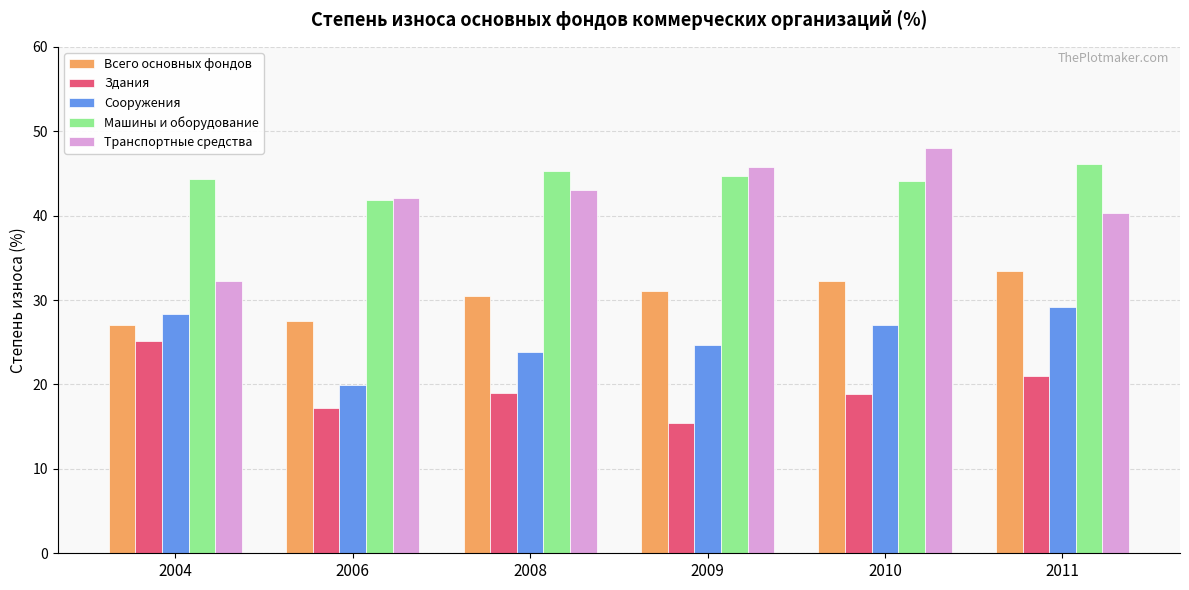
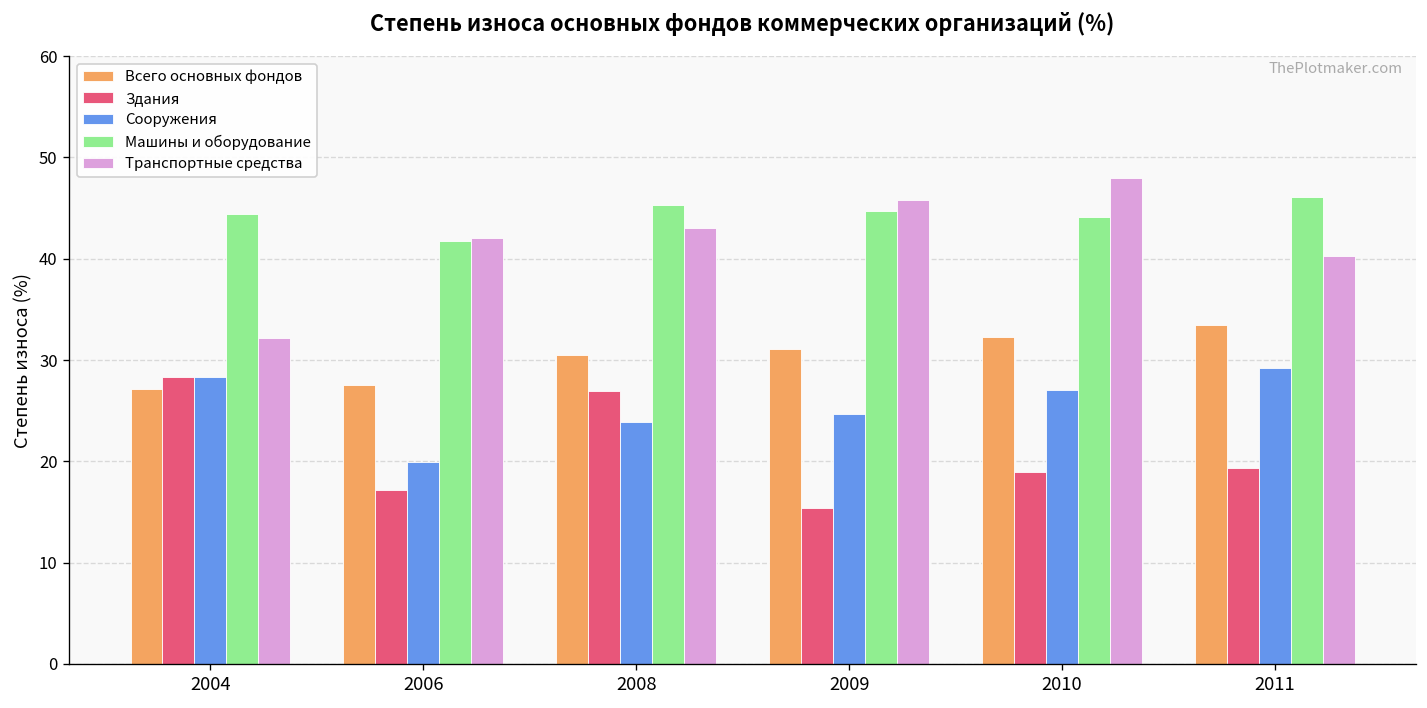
  {
    "Всего основных фондов": {
      "2004": 27,
      "2006": 28,
      "2008": 31,
      "2009": 31,
      "2010": 32,
      "2011": 34
    },
    "Здания": {
-     "2004": 25,
+     "2004": 28,
      "2006": 17,
-     "2008": 19,
+     "2008": 27,
      "2009": 15,
      "2010": 19,
-     "2011": 21
+     "2011": 19
    },
    "Сооружения": {
      "2004": 28,
      "2006": 20,
      "2008": 24,
      "2009": 25,
      "2010": 27,
      "2011": 29
    },
    "Машины и оборудование": {
      "2004": 44,
      "2006": 42,
      "2008": 45,
      "2009": 45,
      "2010": 44,
      "2011": 46
    },
    "Транспортные средства": {
      "2004": 32,
      "2006": 42,
      "2008": 43,
      "2009": 46,
      "2010": 48,
      "2011": 40
    }
  }
